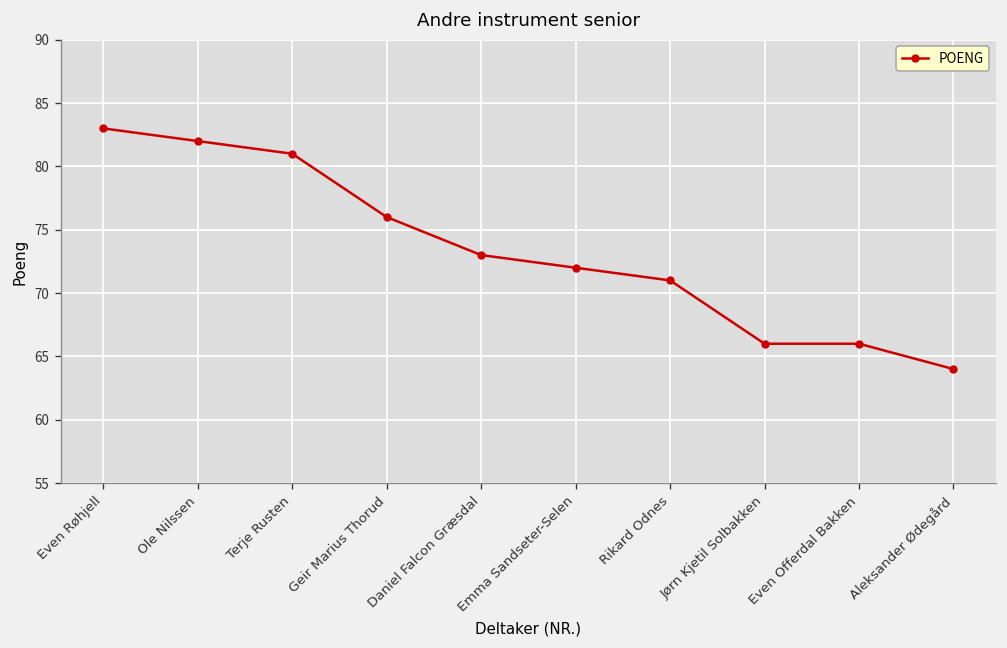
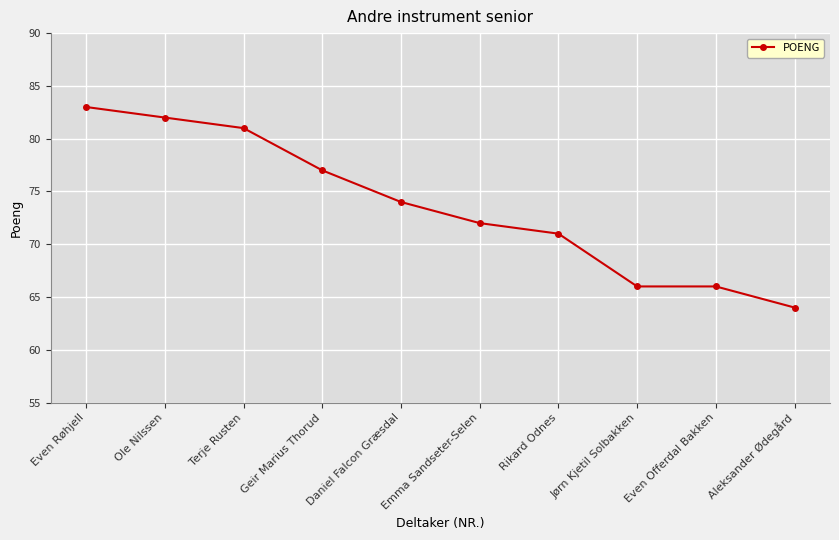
  {
    "Even Røhjell": 83,
    "Ole Nilssen": 82,
    "Terje Rusten": 81,
-   "Geir Marius Thorud": 76,
-   "Daniel Falcon Græsdal": 73,
+   "Geir Marius Thorud": 77,
+   "Daniel Falcon Græsdal": 74,
    "Emma Sandseter-Selen": 72,
    "Rikard Odnes": 71,
    "Jørn Kjetil Solbakken": 66,
    "Even Offerdal Bakken": 66,
    "Aleksander Ødegård": 64
  }
